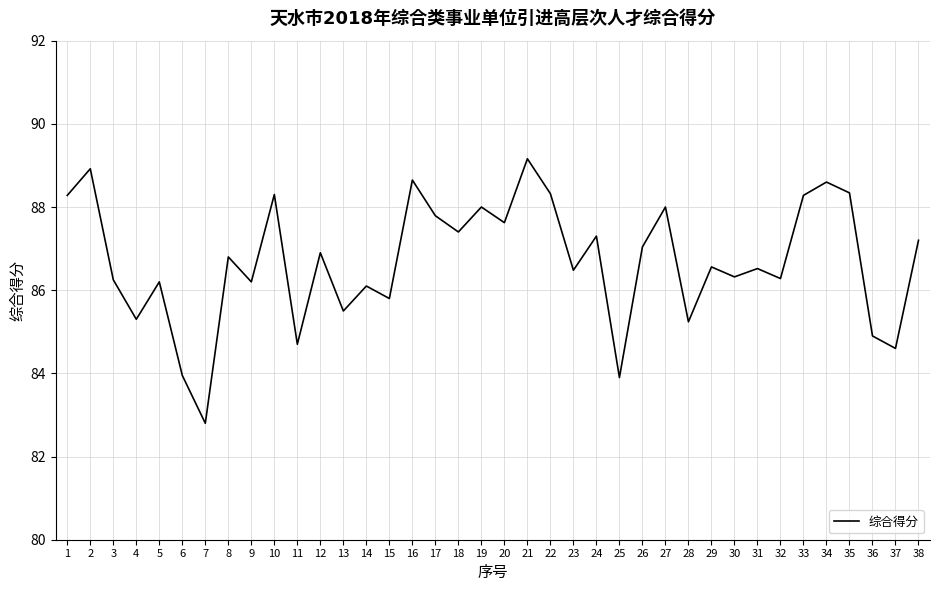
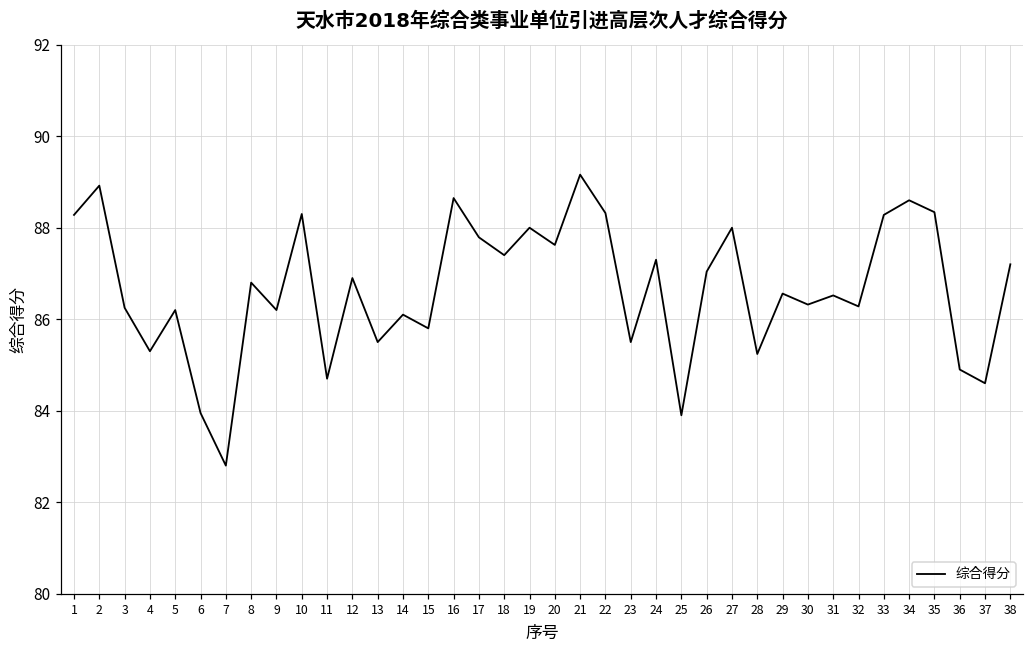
  {
    "1": 88.3,
    "2": 88.9,
    "3": 86.3,
    "4": 85.3,
    "5": 86.2,
    "6": 84.0,
    "7": 82.8,
    "8": 86.8,
    "9": 86.2,
    "10": 88.3,
    "11": 84.7,
    "12": 86.9,
    "13": 85.5,
    "14": 86.1,
    "15": 85.8,
    "16": 88.6,
    "17": 87.8,
    "18": 87.4,
    "19": 88.0,
    "20": 87.6,
    "21": 89.2,
    "22": 88.3,
-   "23": 86.5,
+   "23": 85.5,
    "24": 87.3,
    "25": 83.9,
    "26": 87.0,
    "27": 88.0,
    "28": 85.2,
    "29": 86.6,
    "30": 86.3,
    "31": 86.5,
    "32": 86.3,
    "33": 88.3,
    "34": 88.6,
    "35": 88.3,
    "36": 84.9,
    "37": 84.6,
    "38": 87.2
  }
